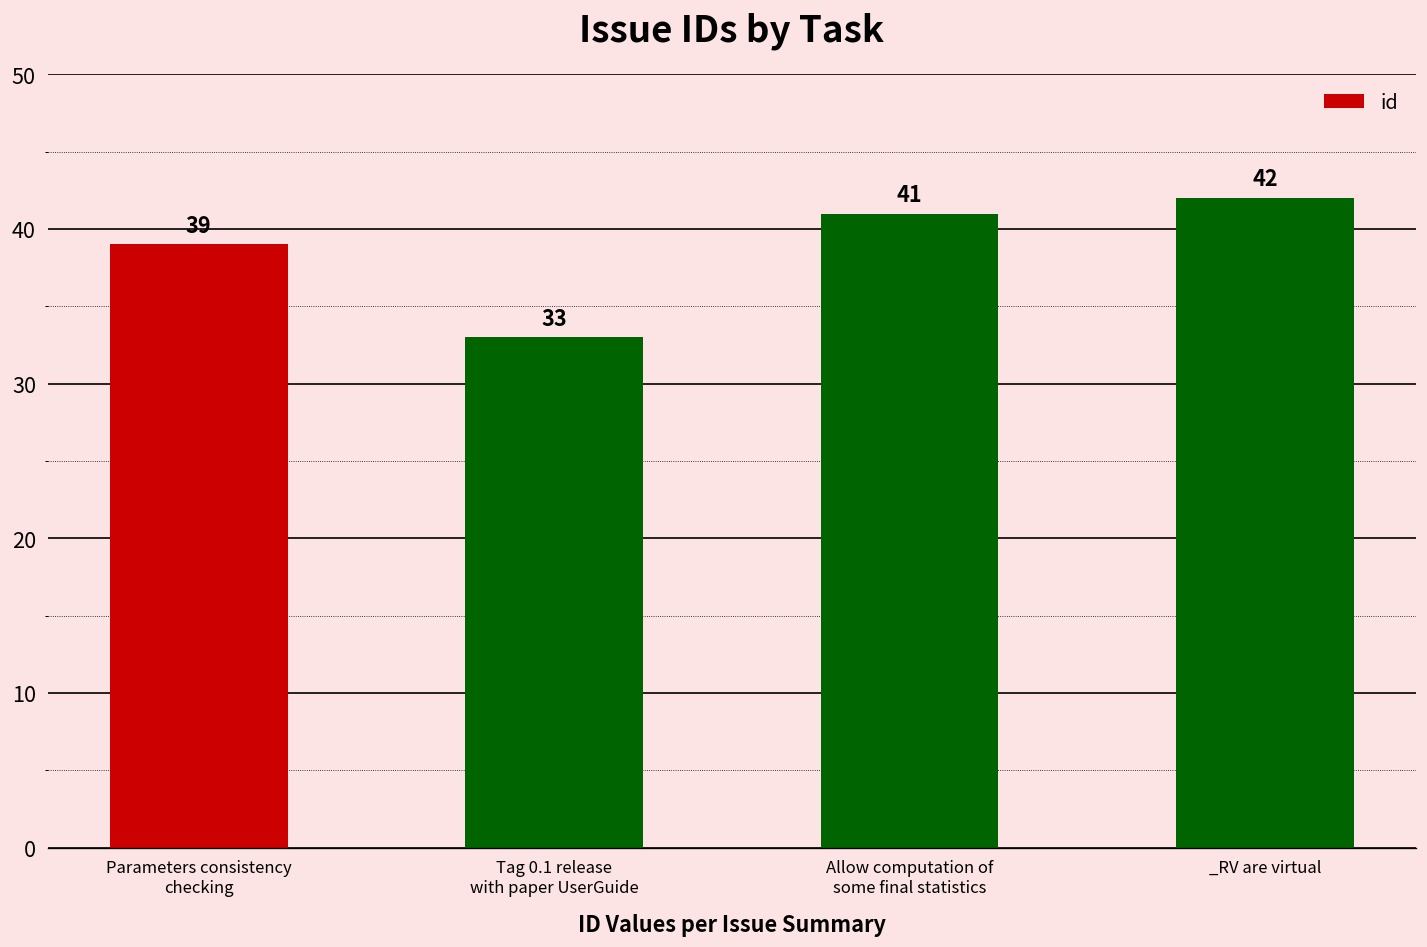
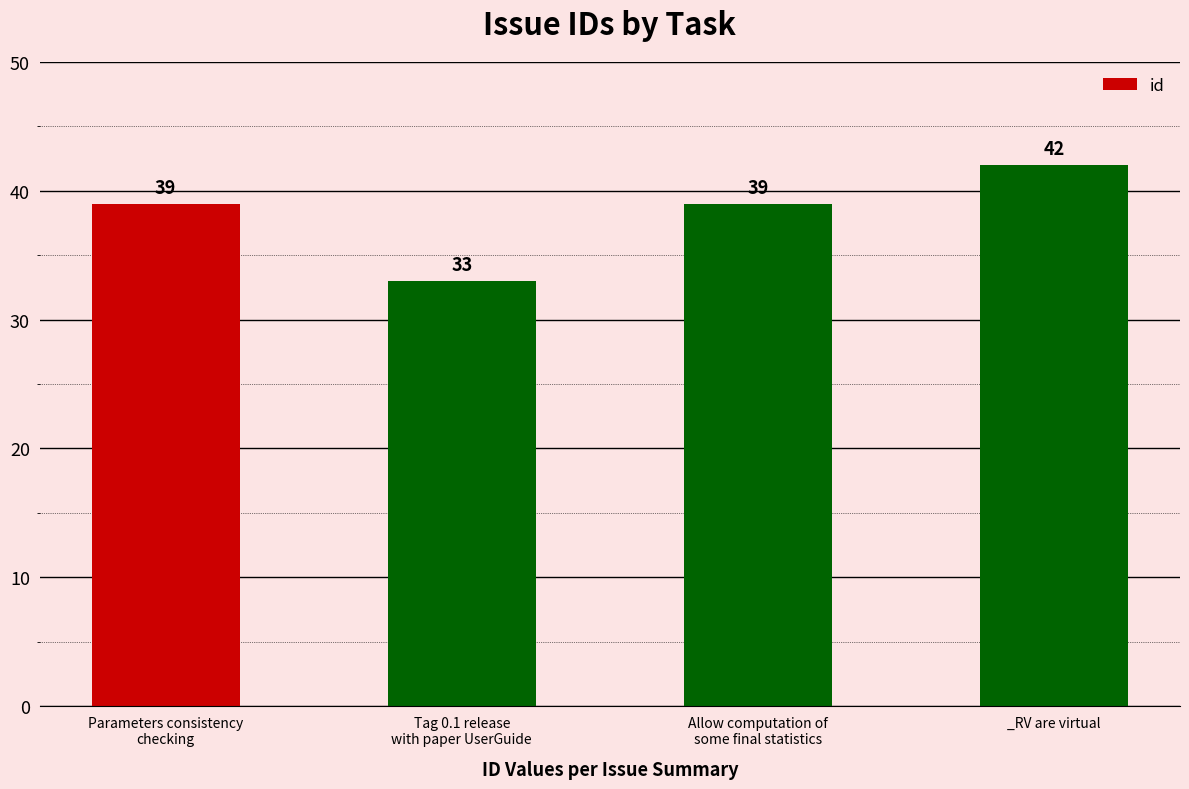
  {
    "Parameters consistency checking": 39,
    "Tag 0.1 release with paper UserGuide": 33,
-   "Allow computation of some final statistics": 41,
+   "Allow computation of some final statistics": 39,
    "_RV are virtual": 42
  }
